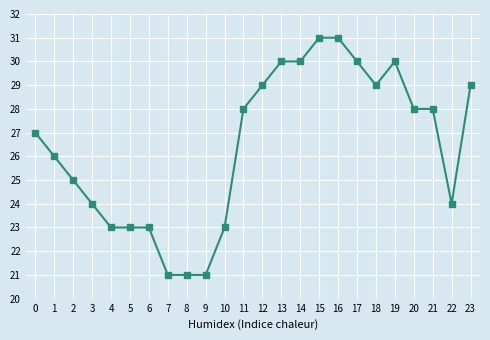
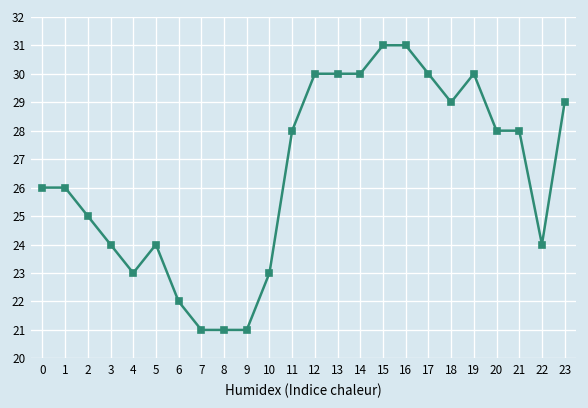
  {
-   "0": 27,
+   "0": 26,
    "1": 26,
    "2": 25,
    "3": 24,
    "4": 23,
-   "5": 23,
-   "6": 23,
+   "5": 24,
+   "6": 22,
    "7": 21,
    "8": 21,
    "9": 21,
    "10": 23,
    "11": 28,
-   "12": 29,
+   "12": 30,
    "13": 30,
    "14": 30,
    "15": 31,
    "16": 31,
    "17": 30,
    "18": 29,
    "19": 30,
    "20": 28,
    "21": 28,
    "22": 24,
    "23": 29
  }
